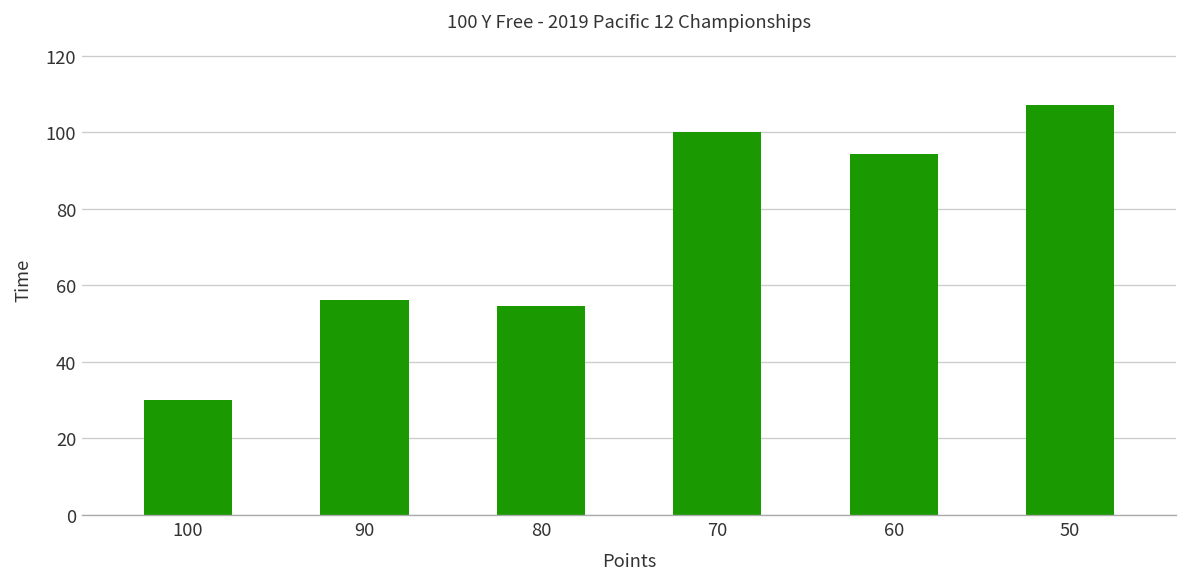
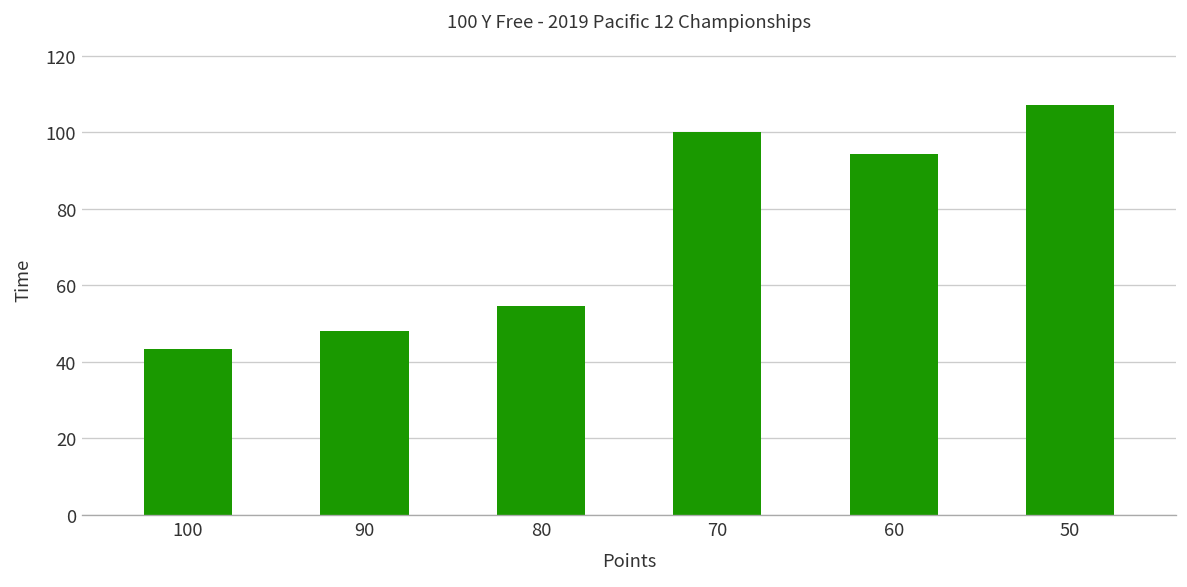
  {
-   "100": 30,
-   "90": 56,
+   "100": 43,
+   "90": 48,
    "80": 54,
    "70": 100,
    "60": 94,
    "50": 107
  }
